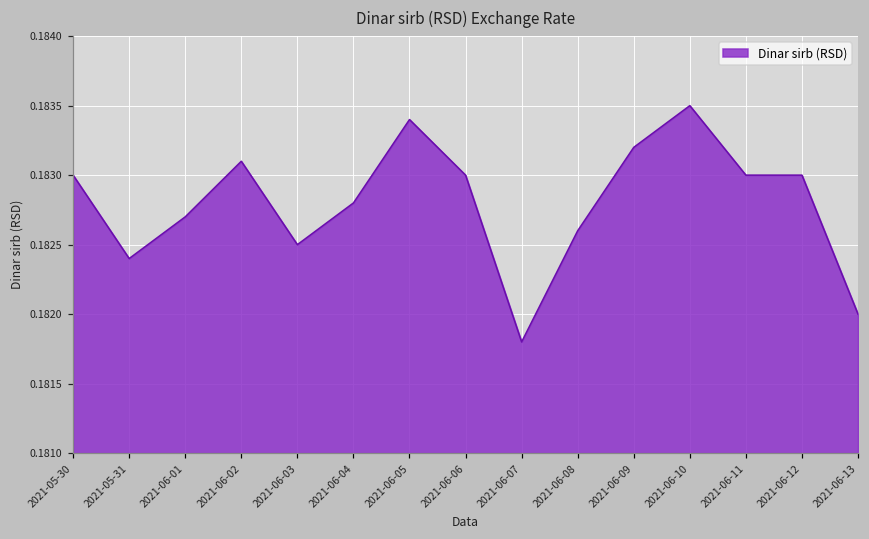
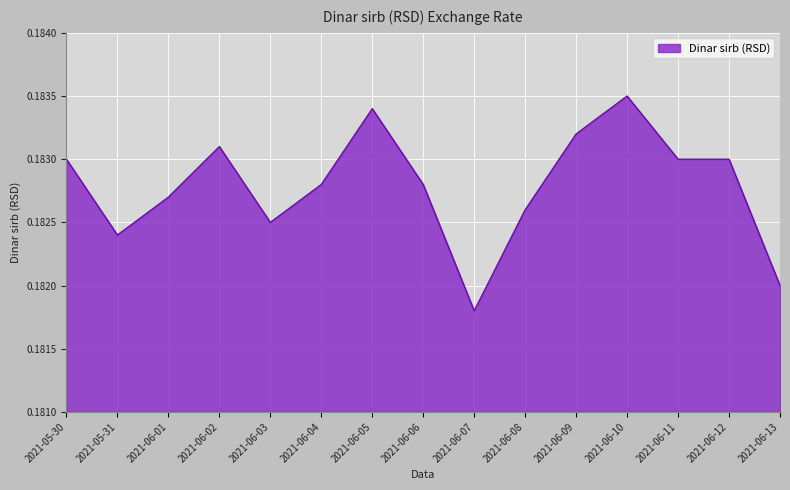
  {
    "2021-05-30": 0.1830,
    "2021-05-31": 0.1824,
    "2021-06-01": 0.1827,
    "2021-06-02": 0.1831,
    "2021-06-03": 0.1825,
    "2021-06-04": 0.1828,
    "2021-06-05": 0.1834,
-   "2021-06-06": 0.1830,
+   "2021-06-06": 0.1828,
    "2021-06-07": 0.1818,
    "2021-06-08": 0.1826,
    "2021-06-09": 0.1832,
    "2021-06-10": 0.1835,
    "2021-06-11": 0.1830,
    "2021-06-12": 0.1830,
    "2021-06-13": 0.1820
  }
